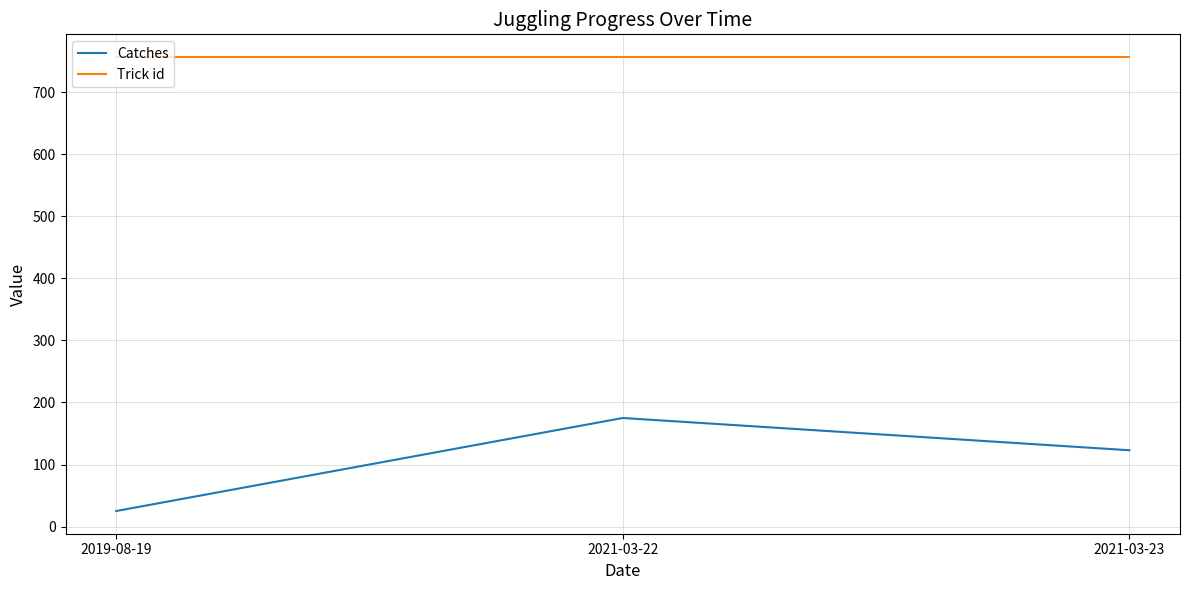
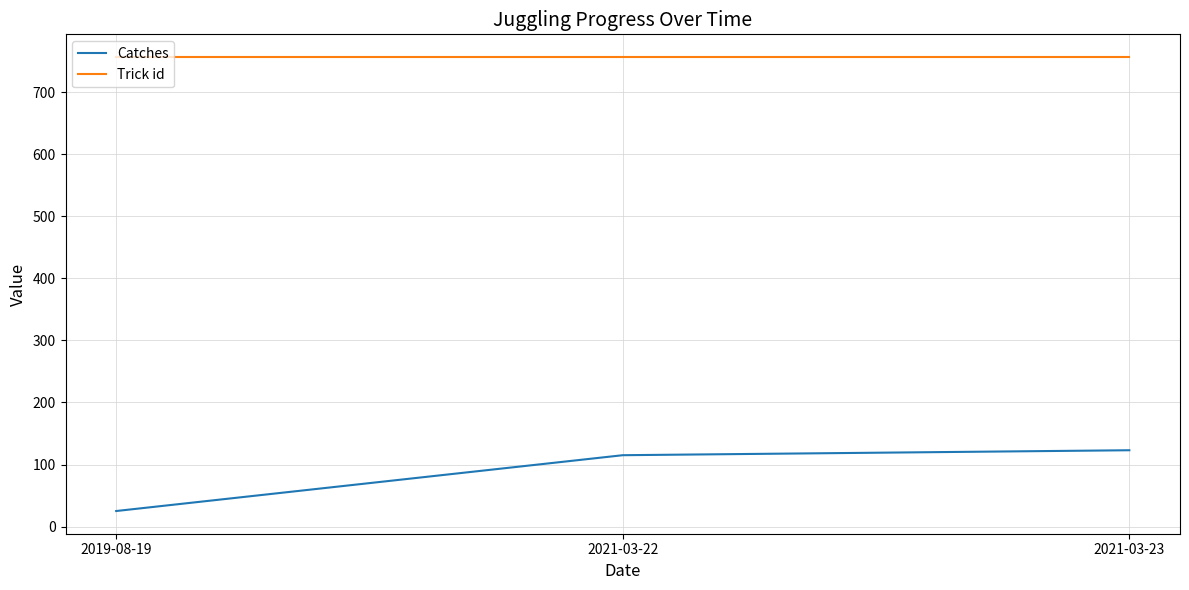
  {
    "Catches": {
      "2019-08-19": 30,
-     "2021-03-22": 180,
+     "2021-03-22": 120,
      "2021-03-23": 120
    },
    "Trick id": {
      "2021-03-22": 760,
      "2021-03-23": 760
    }
  }
